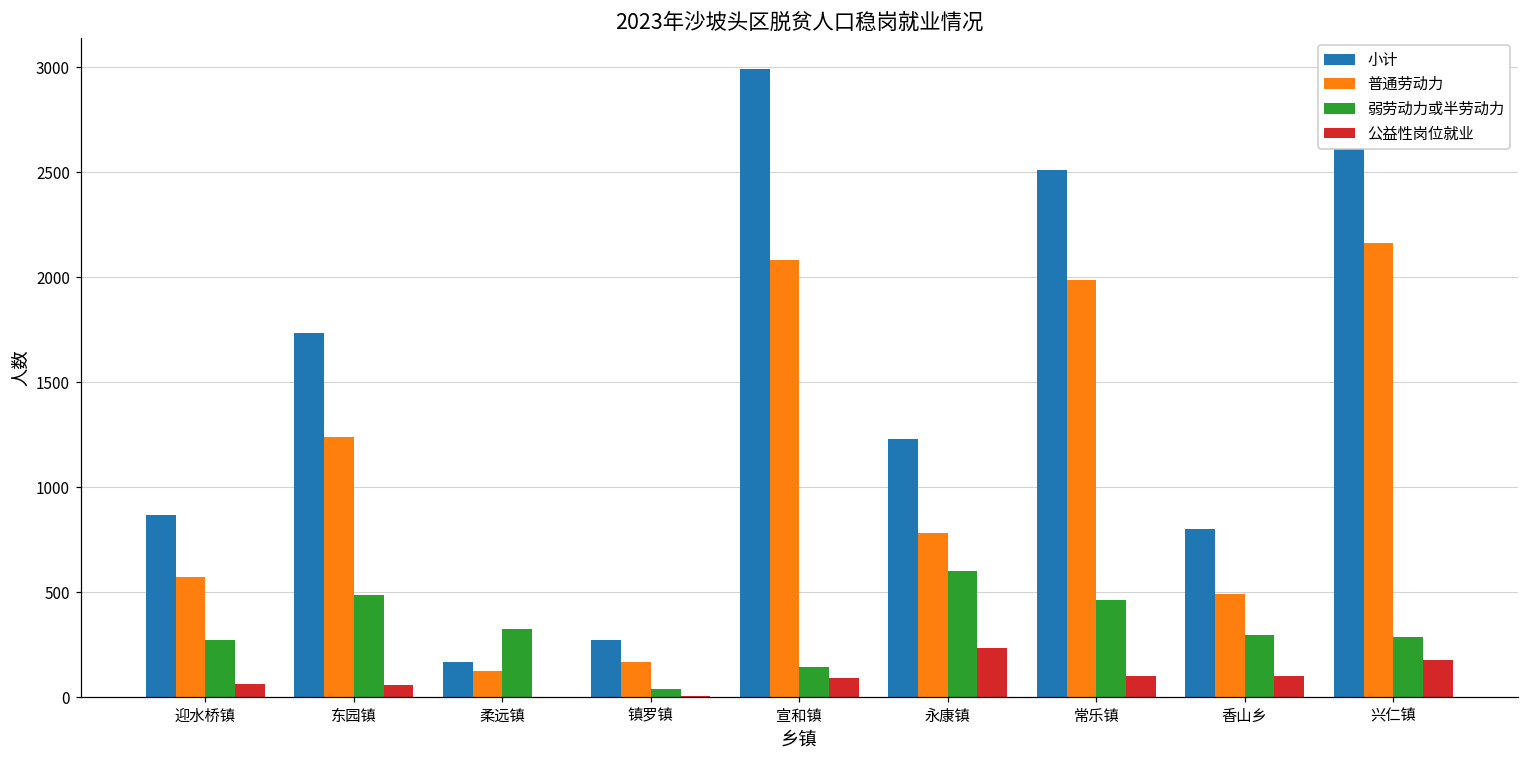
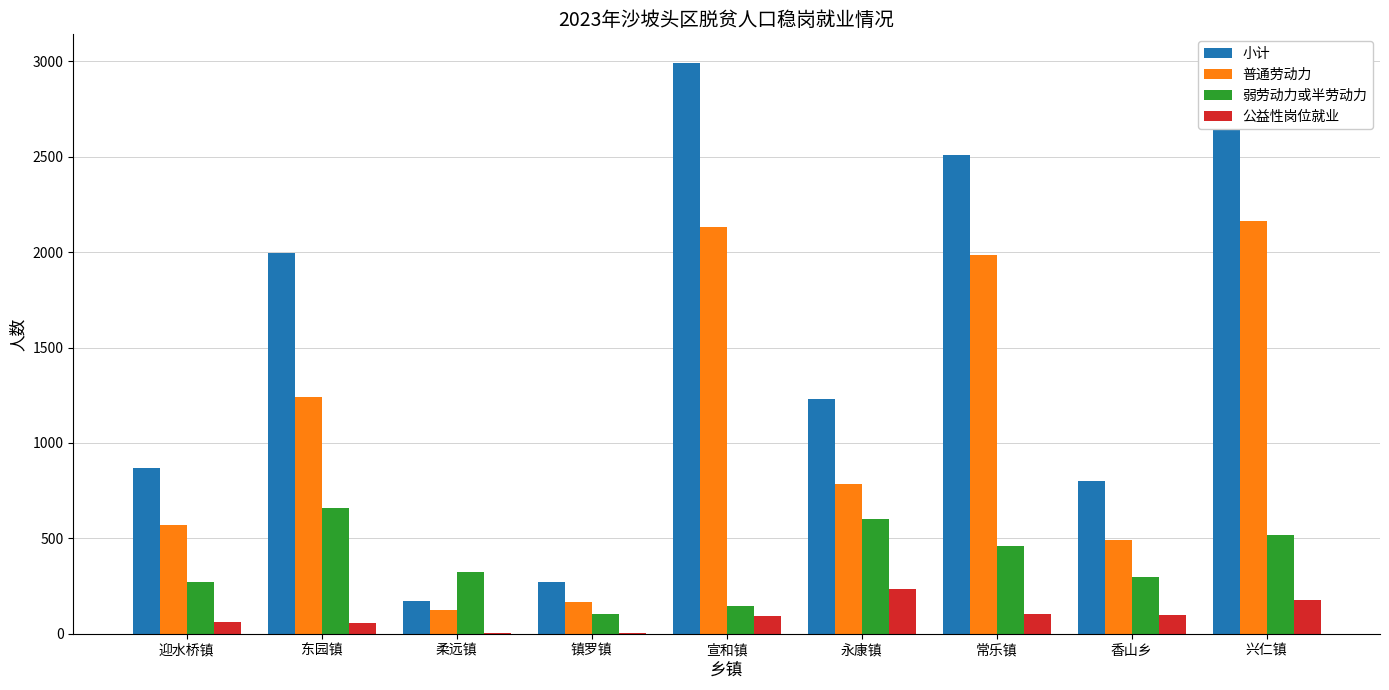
  {
    "小计": {
      "迎水桥镇": 870,
-     "东园镇": 1730,
+     "东园镇": 2000,
      "柔远镇": 170,
      "镇罗镇": 270,
      "宣和镇": 2990,
      "永康镇": 1230,
      "常乐镇": 2510,
      "香山乡": 800
    },
    "普通劳动力": {
      "迎水桥镇": 570,
      "东园镇": 1240,
      "柔远镇": 130,
      "镇罗镇": 170,
-     "宣和镇": 2080,
+     "宣和镇": 2130,
      "永康镇": 780,
      "常乐镇": 1990,
      "香山乡": 490,
      "兴仁镇": 2160
    },
    "弱劳动力或半劳动力": {
      "迎水桥镇": 270,
-     "东园镇": 490,
+     "东园镇": 660,
      "柔远镇": 320,
-     "镇罗镇": 40,
+     "镇罗镇": 110,
      "宣和镇": 140,
      "永康镇": 600,
      "常乐镇": 460,
      "香山乡": 300,
-     "兴仁镇": 290
+     "兴仁镇": 520
    },
    "公益性岗位就业": {
      "迎水桥镇": 60,
      "东园镇": 60,
      "宣和镇": 90,
      "永康镇": 230,
      "常乐镇": 100,
      "香山乡": 100,
      "兴仁镇": 180
    }
  }
